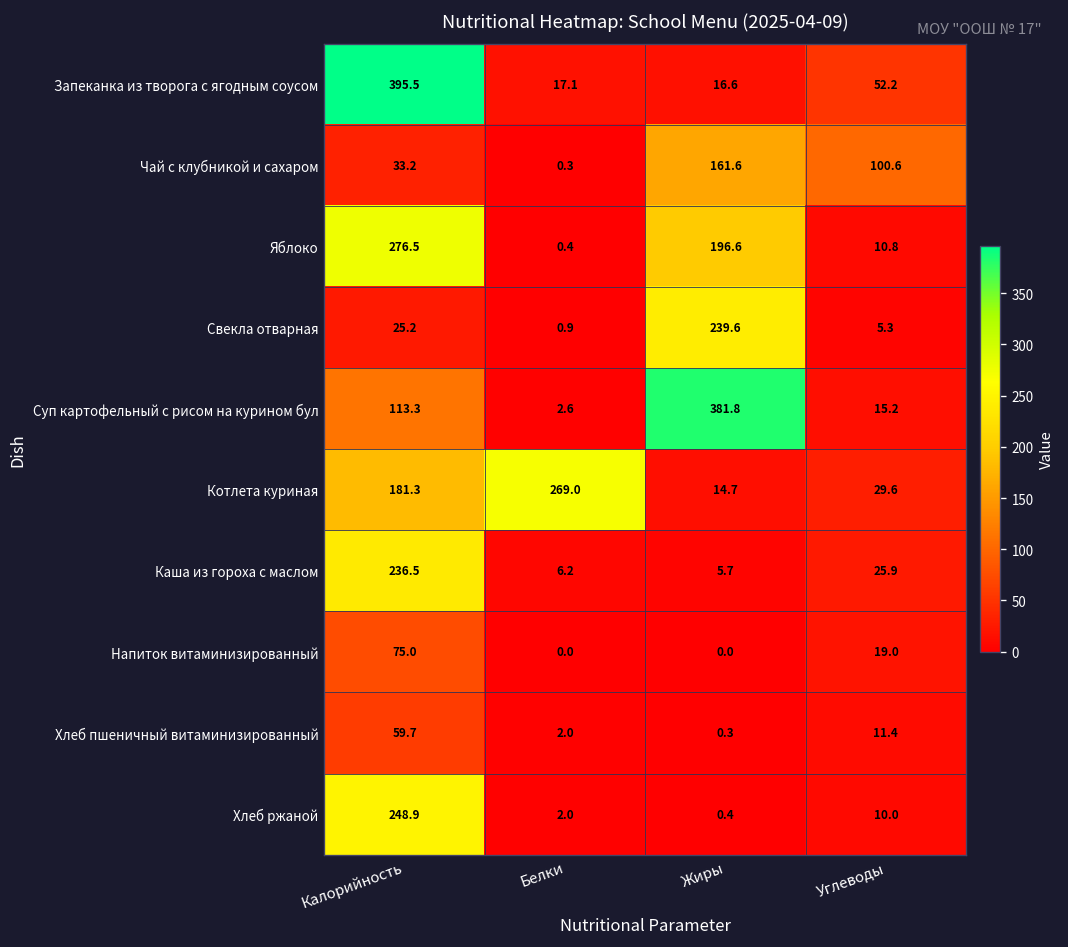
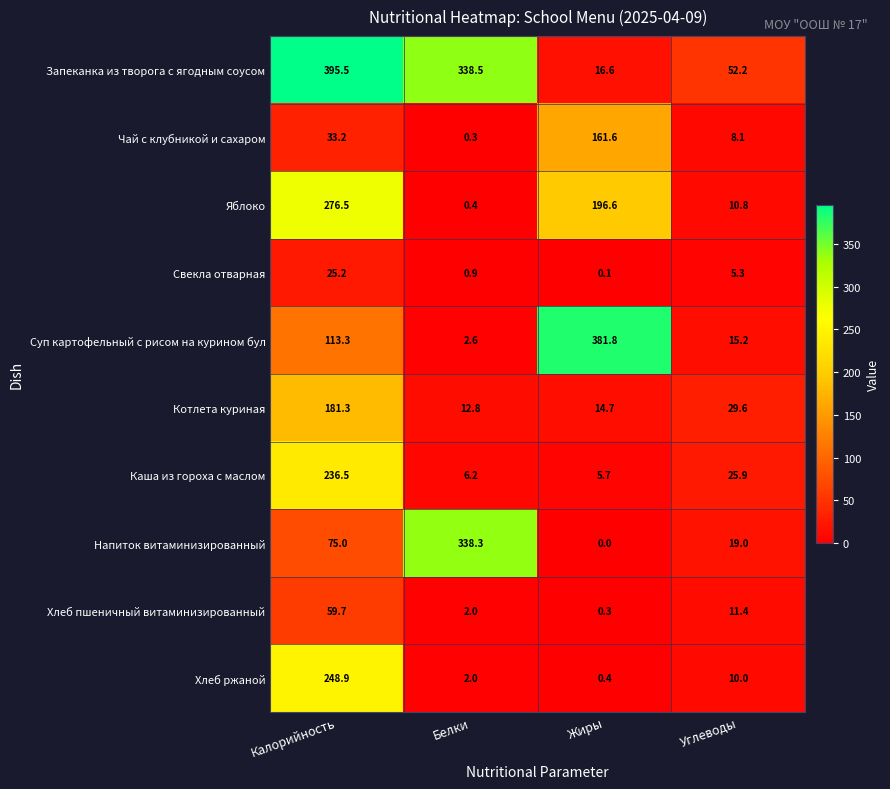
  {
    "Запеканка из творога с ягодным соусом": {
      "Калорийность": 395.5,
-     "Белки": 17.1,
+     "Белки": 338.5,
      "Жиры": 16.6,
      "Углеводы": 52.2
    },
    "Чай с клубникой и сахаром": {
      "Калорийность": 33.2,
      "Белки": 0.3,
      "Жиры": 161.6,
-     "Углеводы": 100.6
+     "Углеводы": 8.1
    },
    "Яблоко": {
      "Калорийность": 276.5,
      "Белки": 0.4,
      "Жиры": 196.6,
      "Углеводы": 10.8
    },
    "Свекла отварная": {
      "Калорийность": 25.2,
      "Белки": 0.9,
-     "Жиры": 239.6,
+     "Жиры": 0.1,
      "Углеводы": 5.3
    },
    "Суп картофельный с рисом на курином бул": {
      "Калорийность": 113.3,
      "Белки": 2.6,
      "Жиры": 381.8,
      "Углеводы": 15.2
    },
    "Котлета куриная": {
      "Калорийность": 181.3,
-     "Белки": 269.0,
+     "Белки": 12.8,
      "Жиры": 14.7,
      "Углеводы": 29.6
    },
    "Каша из гороха с маслом": {
      "Калорийность": 236.5,
      "Белки": 6.2,
      "Жиры": 5.7,
      "Углеводы": 25.9
    },
    "Напиток витаминизированный": {
      "Калорийность": 75.0,
-     "Белки": 0.0,
+     "Белки": 338.3,
      "Жиры": 0.0,
      "Углеводы": 19.0
    },
    "Хлеб пшеничный витаминизированный": {
      "Калорийность": 59.7,
      "Белки": 2.0,
      "Жиры": 0.3,
      "Углеводы": 11.4
    },
    "Хлеб ржаной": {
      "Калорийность": 248.9,
      "Белки": 2.0,
      "Жиры": 0.4,
      "Углеводы": 10.0
    }
  }
